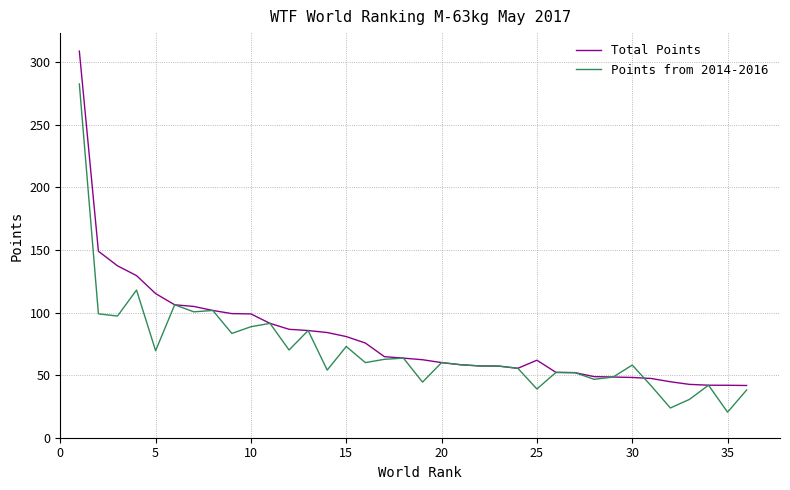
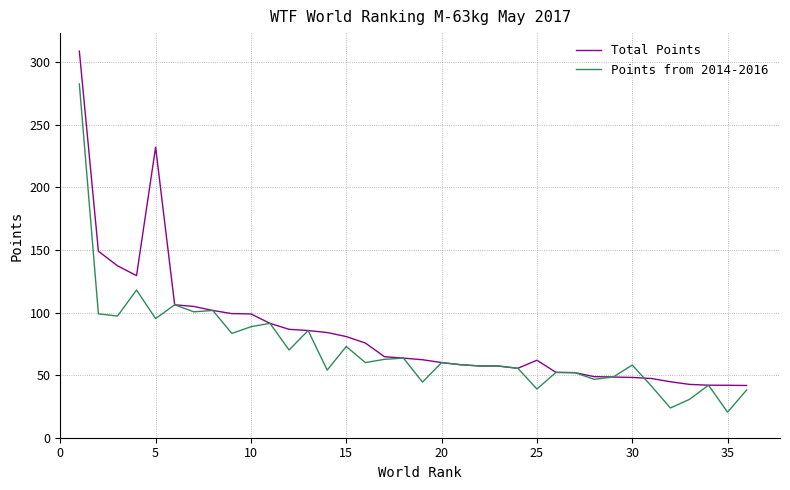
  {
    "Total Points": {
-     "5": 115,
+     "5": 232,
      "10": 99,
      "15": 81,
      "25": 62,
      "30": 48,
      "35": 42
    },
    "Points from 2014-2016": {
-     "5": 69,
+     "5": 95,
      "10": 89,
      "15": 73,
      "25": 39,
      "30": 58,
      "35": 20
    }
  }
